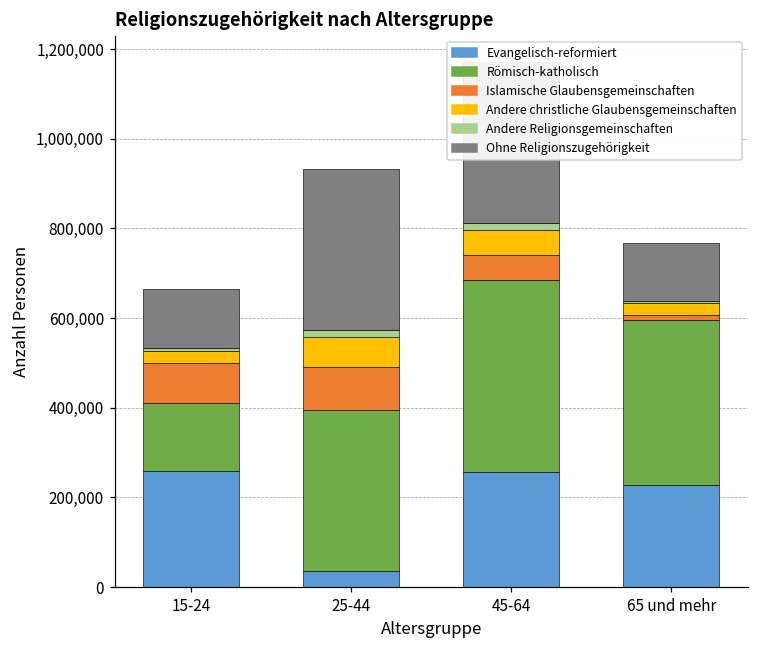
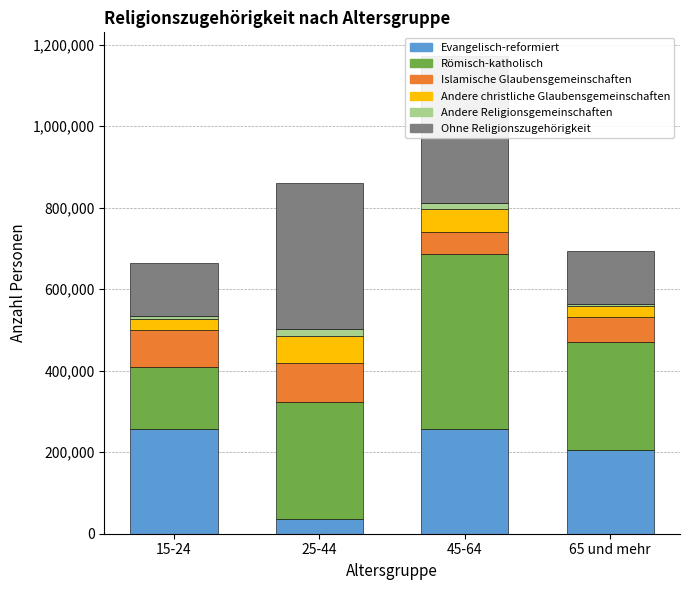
  {
    "Evangelisch-reformiert": {
      "15-24": "260,000",
      "25-44": "40,000",
      "45-64": "260,000",
-     "65 und mehr": "230,000"
+     "65 und mehr": "210,000"
    },
    "Römisch-katholisch": {
      "15-24": "150,000",
-     "25-44": "360,000",
+     "25-44": "290,000",
      "45-64": "430,000",
-     "65 und mehr": "370,000"
+     "65 und mehr": "270,000"
    },
    "Islamische Glaubensgemeinschaften": {
      "15-24": "90,000",
      "25-44": "100,000",
      "45-64": "50,000",
-     "65 und mehr": "10,000"
+     "65 und mehr": "60,000"
    },
    "Andere christliche Glaubensgemeinschaften": {
      "15-24": "30,000",
      "25-44": "70,000",
      "45-64": "60,000",
      "65 und mehr": "30,000"
    },
    "Andere Religionsgemeinschaften": {
      "15-24": "10,000",
      "25-44": "20,000",
      "45-64": "20,000"
    },
    "Ohne Religionszugehörigkeit": {
      "15-24": "130,000",
      "25-44": "360,000",
      "65 und mehr": "130,000"
    }
  }
